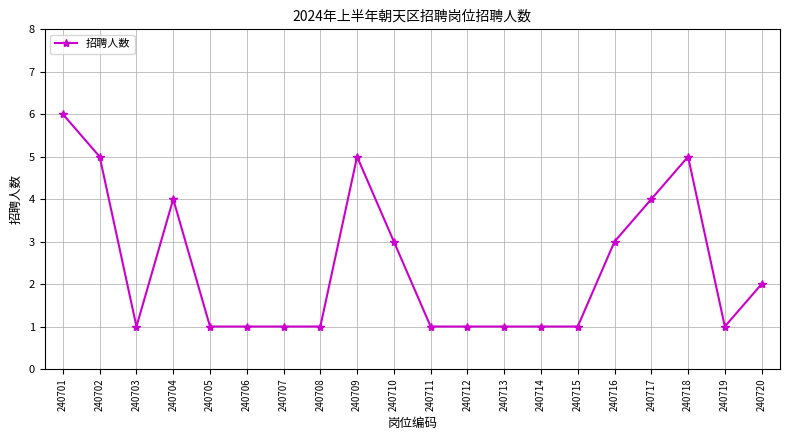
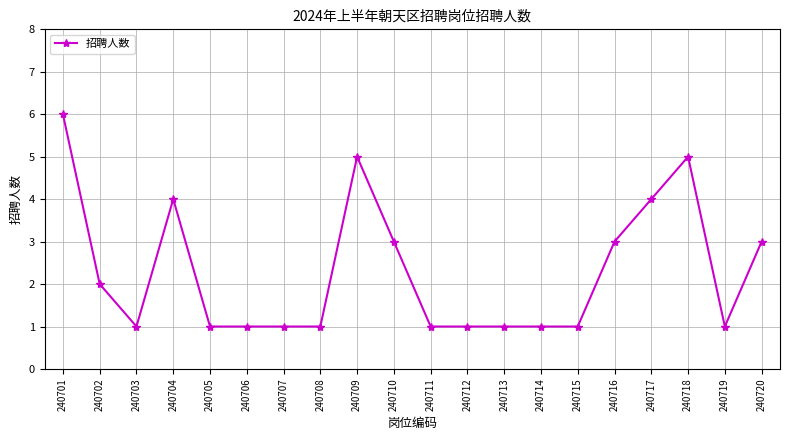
  {
    "240701": 6,
-   "240702": 5,
+   "240702": 2,
    "240703": 1,
    "240704": 4,
    "240705": 1,
    "240706": 1,
    "240707": 1,
    "240708": 1,
    "240709": 5,
    "240710": 3,
    "240711": 1,
    "240712": 1,
    "240713": 1,
    "240714": 1,
    "240715": 1,
    "240716": 3,
    "240717": 4,
    "240718": 5,
    "240719": 1,
-   "240720": 2
+   "240720": 3
  }
